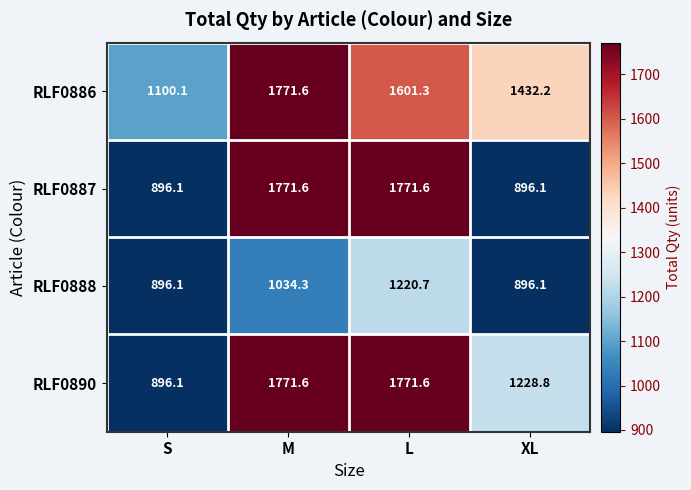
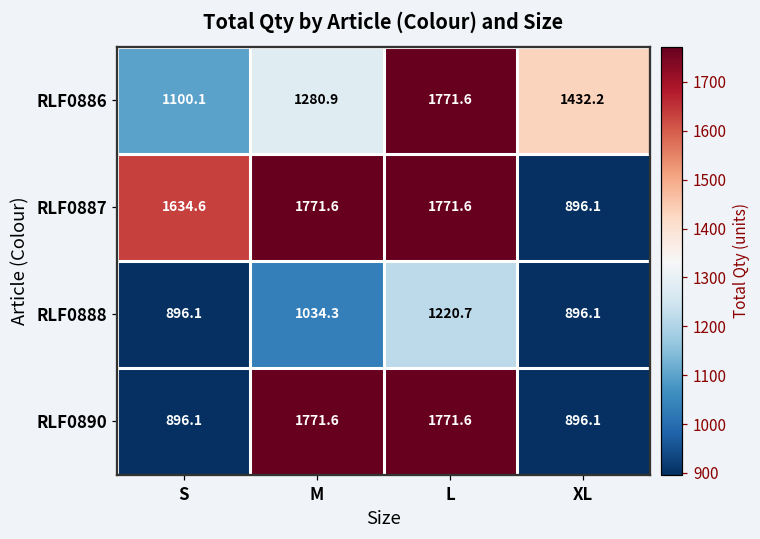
  {
    "RLF0886": {
      "S": 1100.1,
-     "M": 1771.6,
-     "L": 1601.3,
+     "M": 1280.9,
+     "L": 1771.6,
      "XL": 1432.2
    },
    "RLF0887": {
-     "S": 896.1,
+     "S": 1634.6,
      "M": 1771.6,
      "L": 1771.6,
      "XL": 896.1
    },
    "RLF0888": {
      "S": 896.1,
      "M": 1034.3,
      "L": 1220.7,
      "XL": 896.1
    },
    "RLF0890": {
      "S": 896.1,
      "M": 1771.6,
      "L": 1771.6,
-     "XL": 1228.8
+     "XL": 896.1
    }
  }
